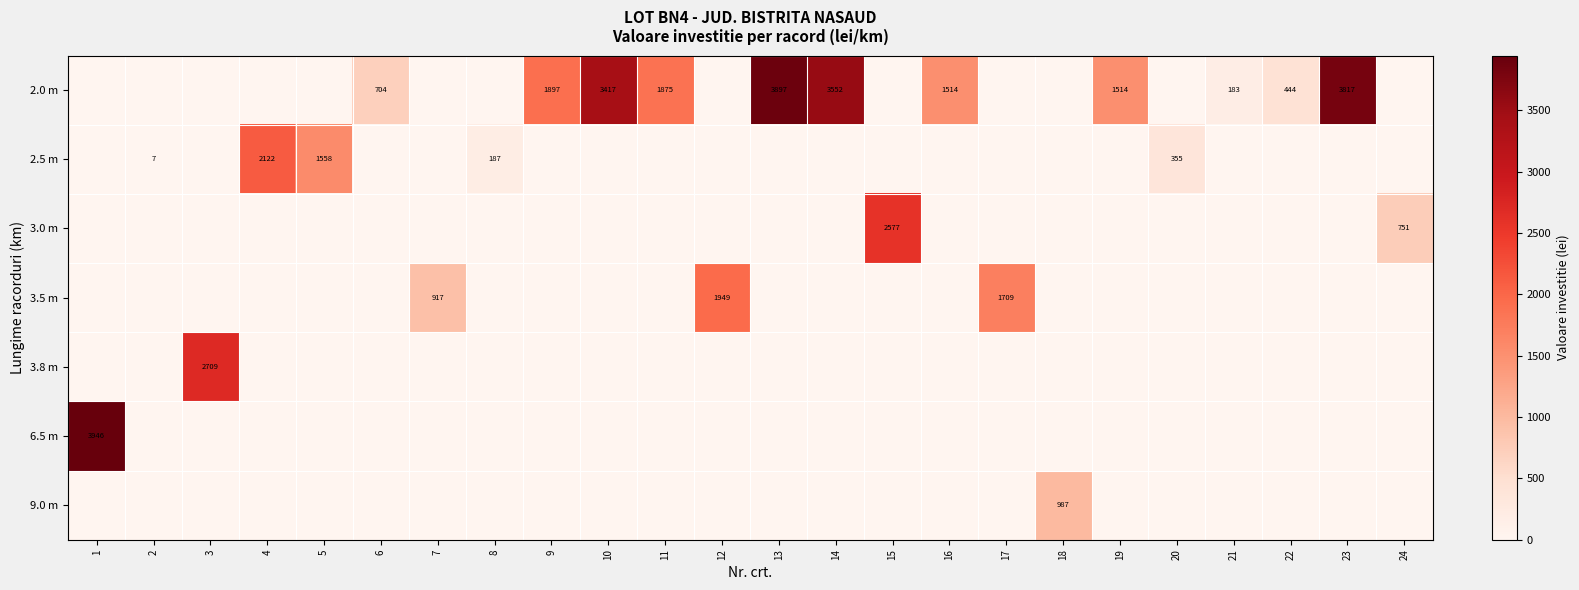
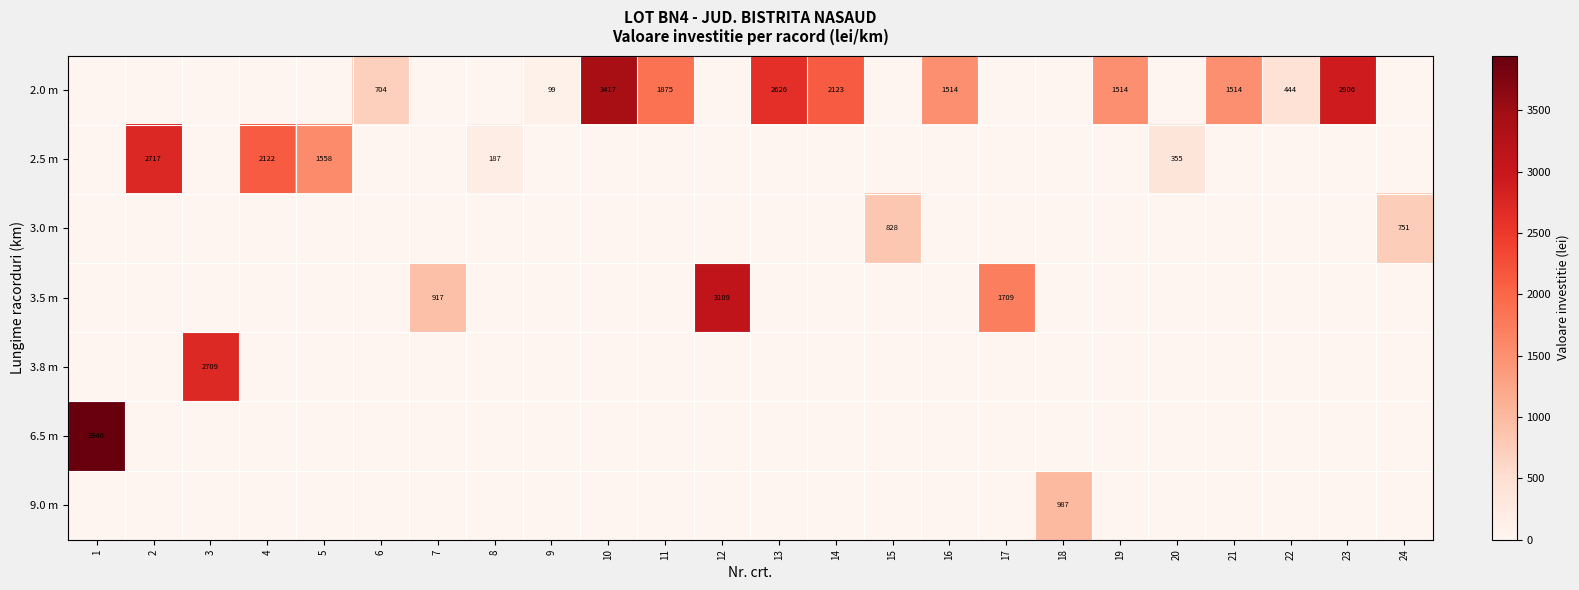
  {
    "2.0 m": {
      "6": 704,
-     "9": 1897,
+     "9": 99,
      "10": 3417,
      "11": 1875,
-     "13": 3897,
-     "14": 3552,
+     "13": 2626,
+     "14": 2123,
      "16": 1514,
      "19": 1514,
-     "21": 183,
+     "21": 1514,
      "22": 444,
-     "23": 3817
+     "23": 2906
    },
    "2.5 m": {
-     "2": 7,
+     "2": 2717,
      "4": 2122,
      "5": 1558,
      "8": 187,
      "20": 355
    },
    "3.0 m": {
-     "15": 2577,
+     "15": 828,
      "24": 751
    },
    "3.5 m": {
      "7": 917,
-     "12": 1949,
+     "12": 3109,
      "17": 1709
    },
    "3.8 m": {
      "3": 2709
    },
    "6.5 m": {
      "1": 3946
    },
    "9.0 m": {
      "18": 987
    }
  }
